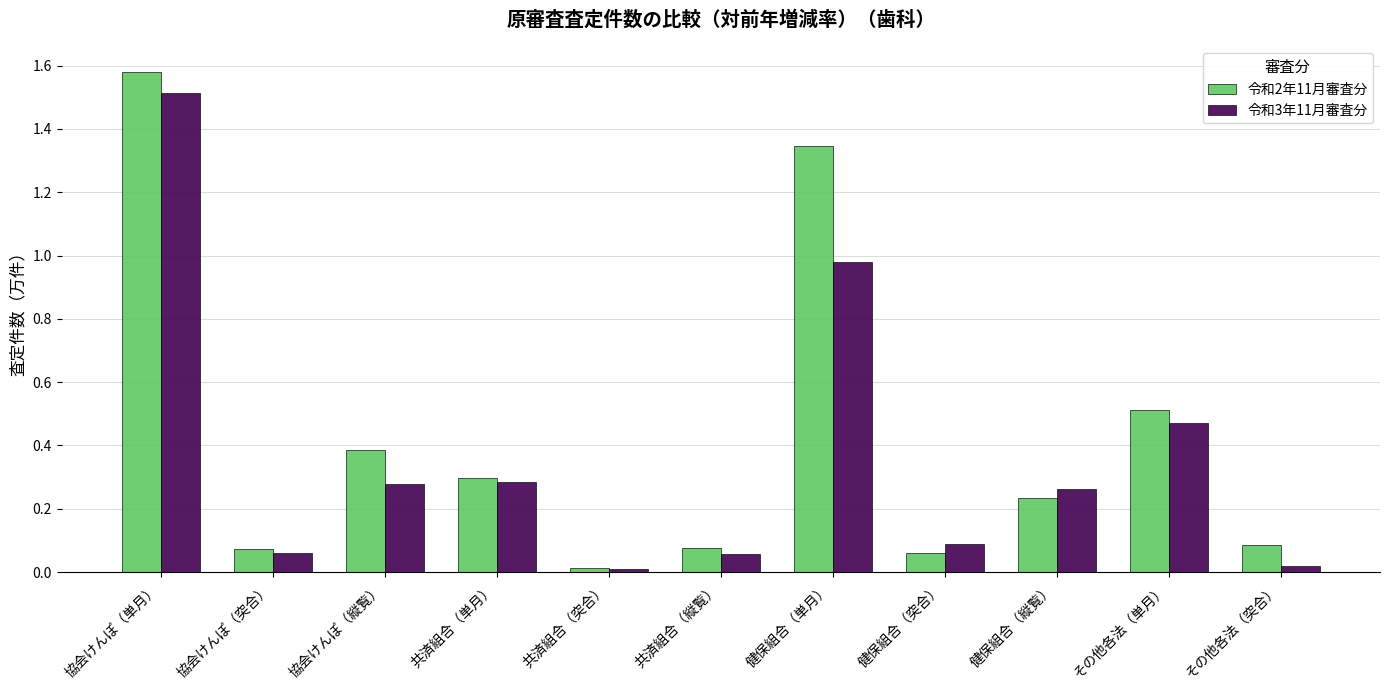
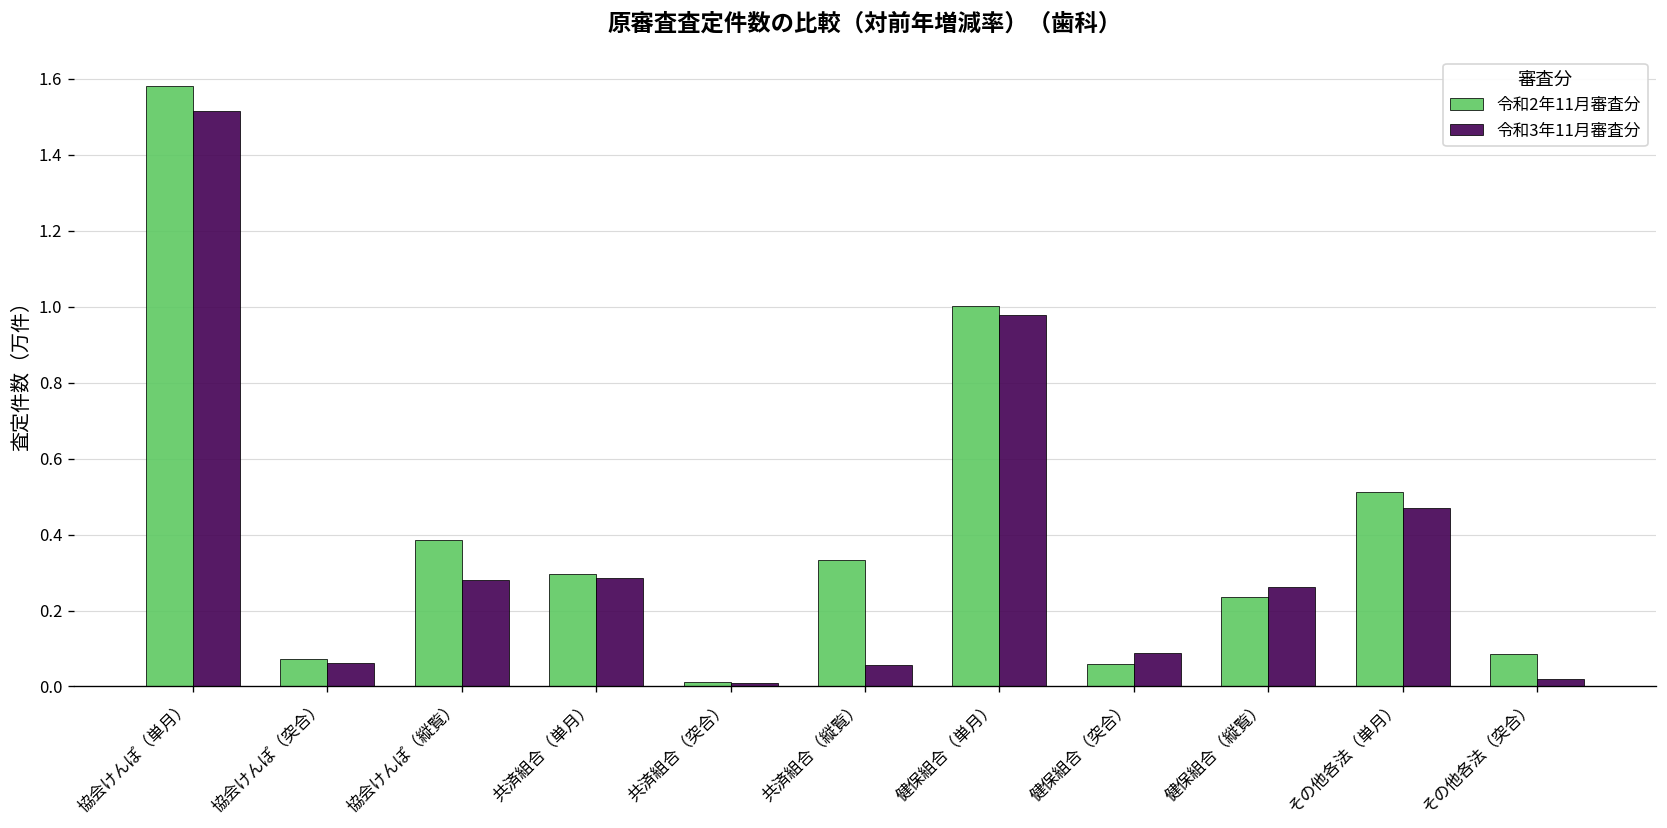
  {
    "令和2年11月審査分": {
      "協会けんぽ（単月）": 1.58,
      "協会けんぽ（突合）": 0.07,
      "協会けんぽ（縦覧）": 0.39,
      "共済組合（単月）": 0.30,
      "共済組合（突合）": 0.01,
-     "共済組合（縦覧）": 0.08,
-     "健保組合（単月）": 1.35,
+     "共済組合（縦覧）": 0.33,
+     "健保組合（単月）": 1.00,
      "健保組合（突合）": 0.06,
      "健保組合（縦覧）": 0.24,
      "その他各法（単月）": 0.51,
      "その他各法（突合）": 0.09
    },
    "令和3年11月審査分": {
      "協会けんぽ（単月）": 1.51,
      "協会けんぽ（突合）": 0.06,
      "協会けんぽ（縦覧）": 0.28,
      "共済組合（単月）": 0.28,
      "共済組合（突合）": 0.01,
      "共済組合（縦覧）": 0.06,
      "健保組合（単月）": 0.98,
      "健保組合（突合）": 0.09,
      "健保組合（縦覧）": 0.26,
      "その他各法（単月）": 0.47,
      "その他各法（突合）": 0.02
    }
  }
